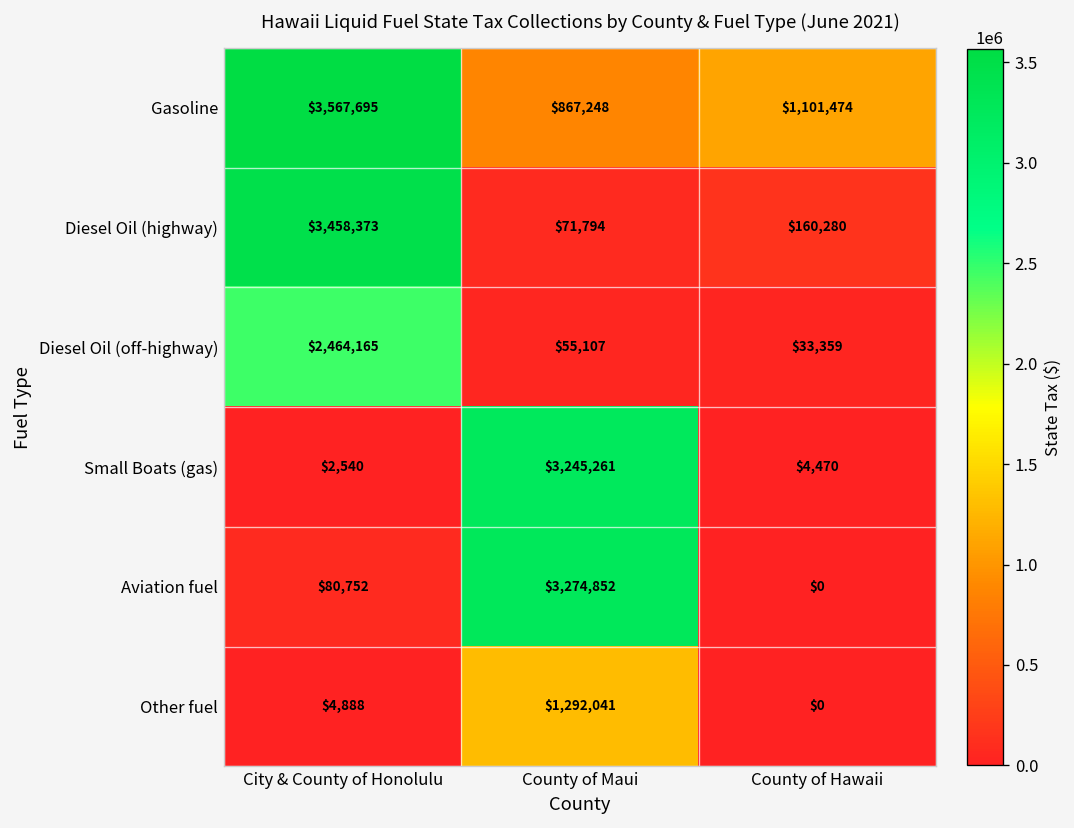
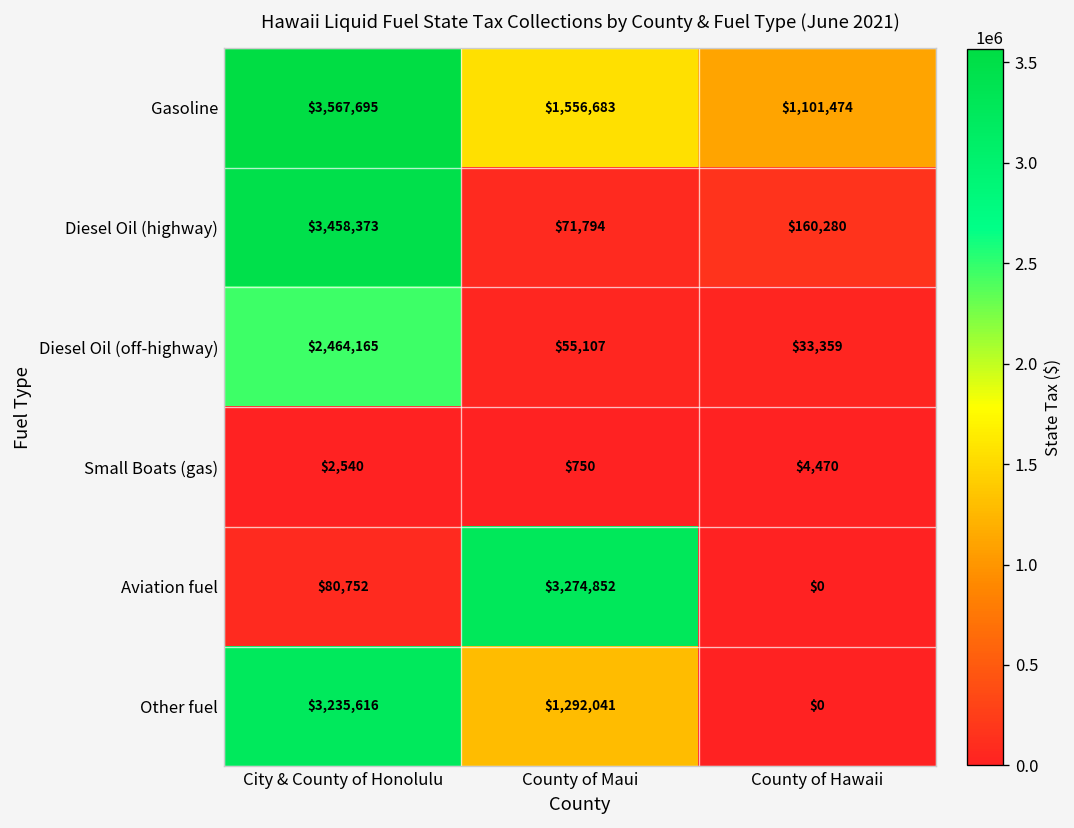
  {
    "Gasoline": {
      "City & County of Honolulu": "$3,567,695",
-     "County of Maui": "$867,248",
+     "County of Maui": "$1,556,683",
      "County of Hawaii": "$1,101,474"
    },
    "Diesel Oil (highway)": {
      "City & County of Honolulu": "$3,458,373",
      "County of Maui": "$71,794",
      "County of Hawaii": "$160,280"
    },
    "Diesel Oil (off-highway)": {
      "City & County of Honolulu": "$2,464,165",
      "County of Maui": "$55,107",
      "County of Hawaii": "$33,359"
    },
    "Small Boats (gas)": {
      "City & County of Honolulu": "$2,540",
-     "County of Maui": "$3,245,261",
+     "County of Maui": "$750",
      "County of Hawaii": "$4,470"
    },
    "Aviation fuel": {
      "City & County of Honolulu": "$80,752",
      "County of Maui": "$3,274,852",
      "County of Hawaii": "$0"
    },
    "Other fuel": {
-     "City & County of Honolulu": "$4,888",
+     "City & County of Honolulu": "$3,235,616",
      "County of Maui": "$1,292,041",
      "County of Hawaii": "$0"
    }
  }
